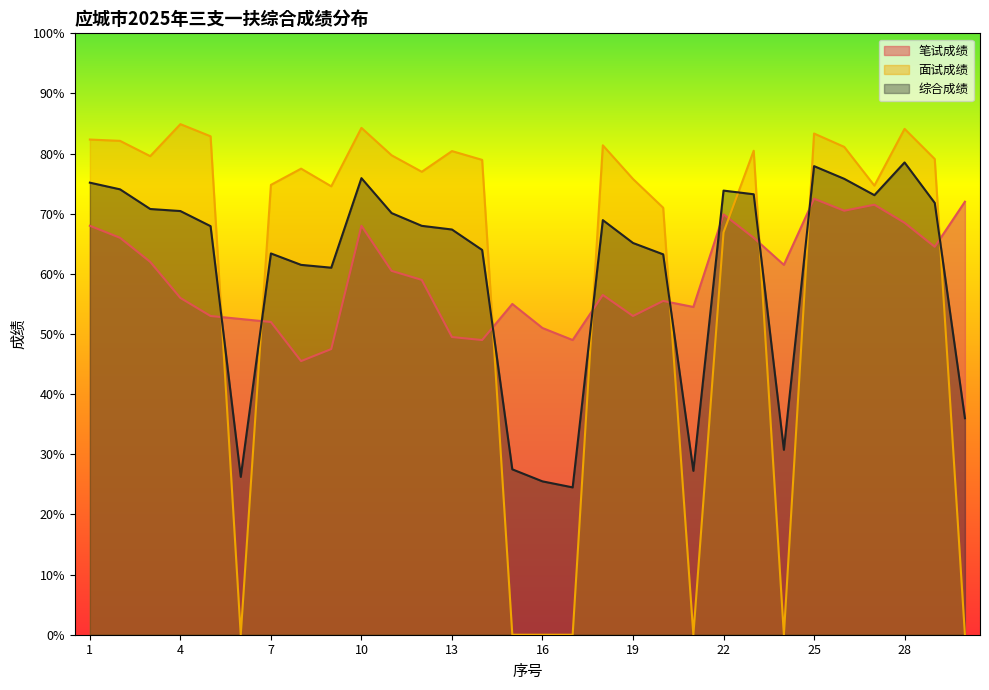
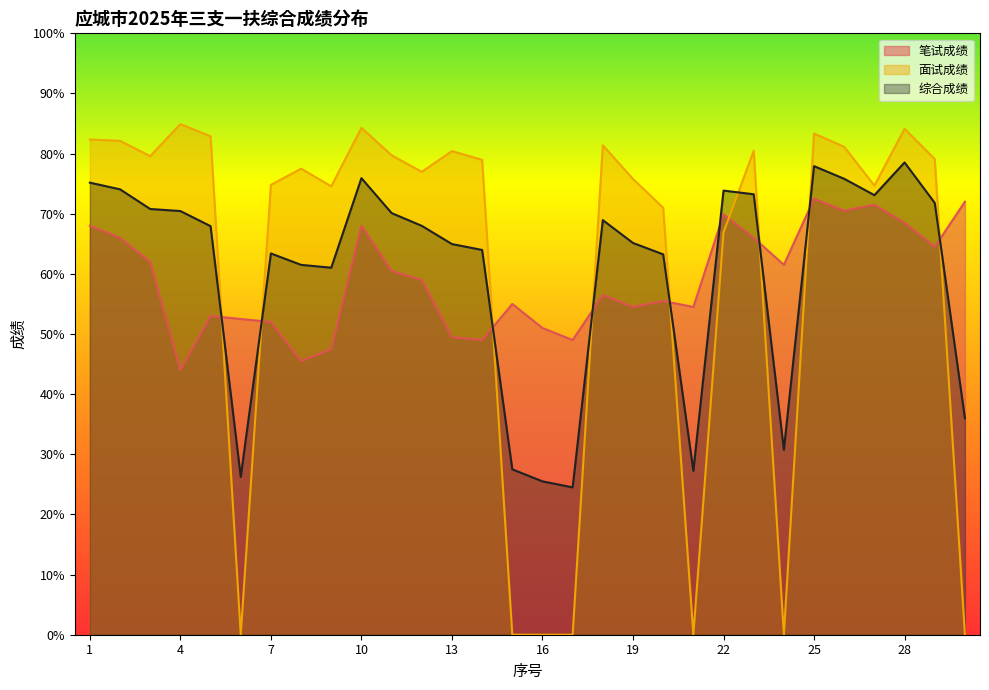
  {
    "笔试成绩": {
      "1": "68%",
-     "4": "56%",
+     "4": "44%",
      "7": "52%",
      "10": "68%",
      "13": "50%",
      "16": "51%",
-     "19": "53%",
+     "19": "55%",
      "22": "70%",
      "25": "73%",
      "28": "69%"
    },
    "面试成绩": {
      "1": "82%",
      "4": "85%",
      "7": "75%",
      "10": "84%",
      "13": "80%",
      "16": "0%",
      "19": "76%",
      "22": "67%",
      "25": "83%",
      "28": "84%"
    },
    "综合成绩": {
      "1": "75%",
      "4": "70%",
      "7": "63%",
      "10": "76%",
-     "13": "67%",
+     "13": "65%",
      "16": "26%",
      "19": "65%",
      "22": "74%",
      "25": "78%",
      "28": "79%"
    }
  }
